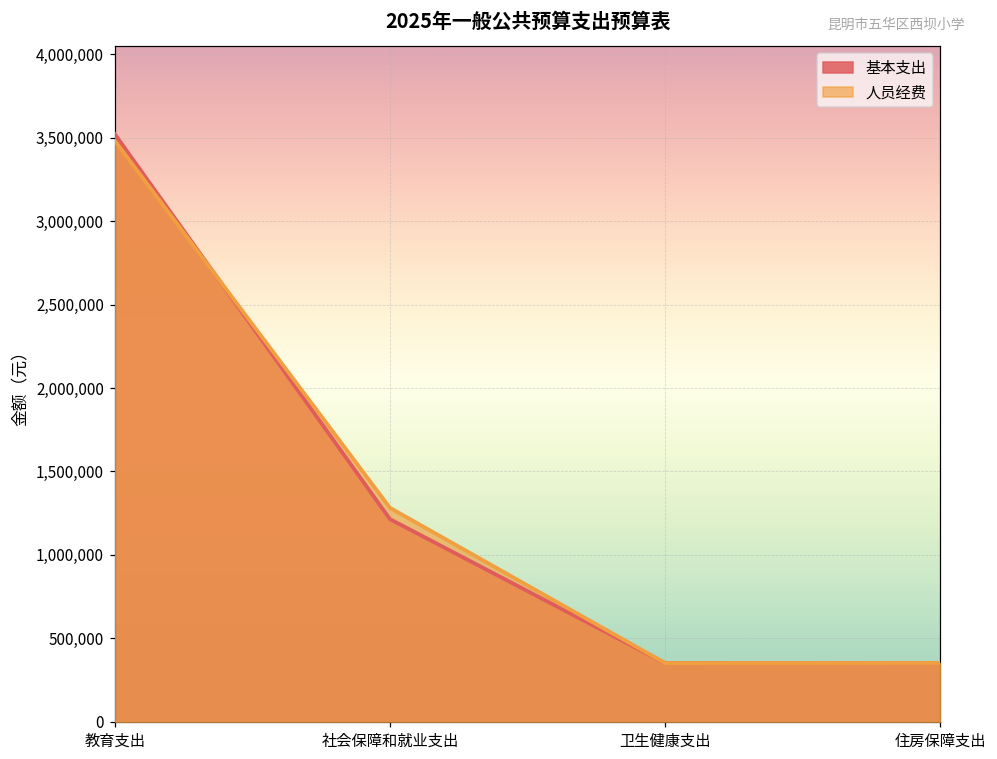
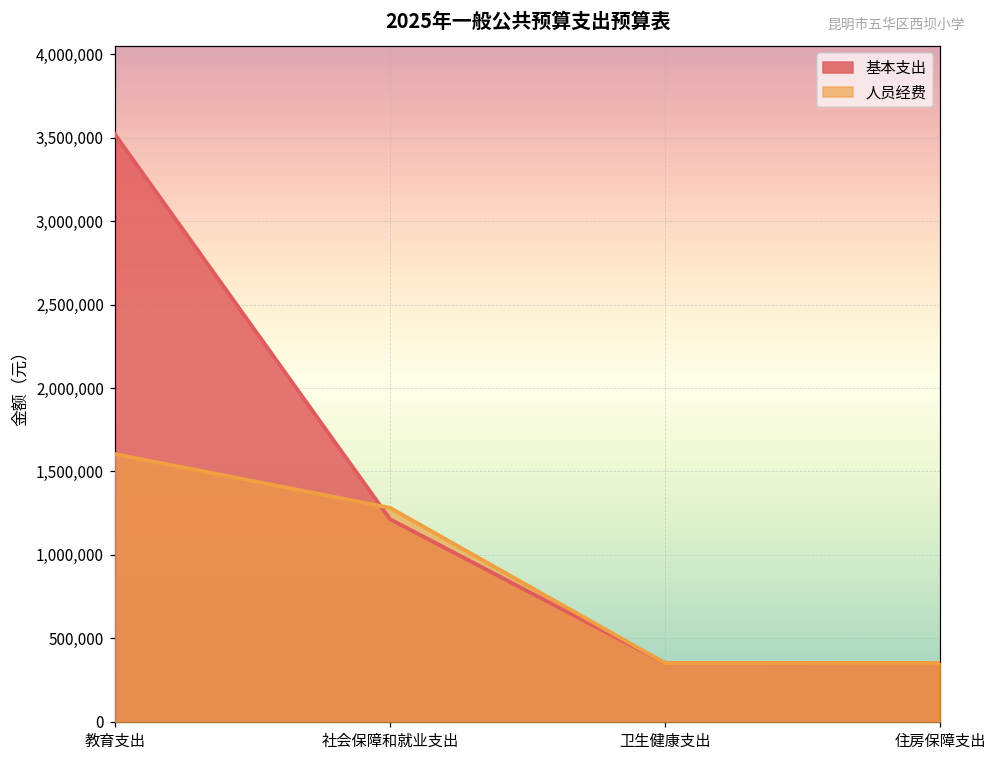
  {
    "基本支出": {
      "教育支出": "3,520,000",
      "社会保障和就业支出": "1,210,000"
    },
    "人员经费": {
-     "教育支出": "3,480,000",
+     "教育支出": "1,600,000",
      "社会保障和就业支出": "1,280,000"
    }
  }
